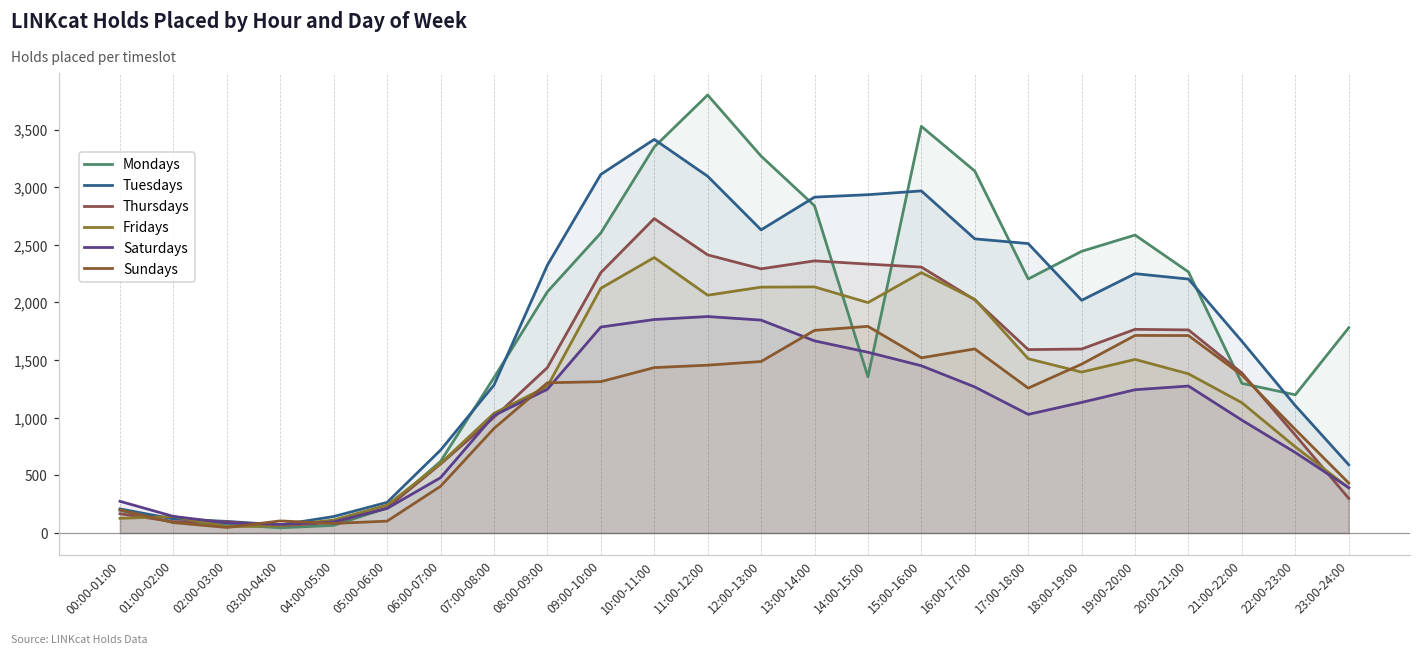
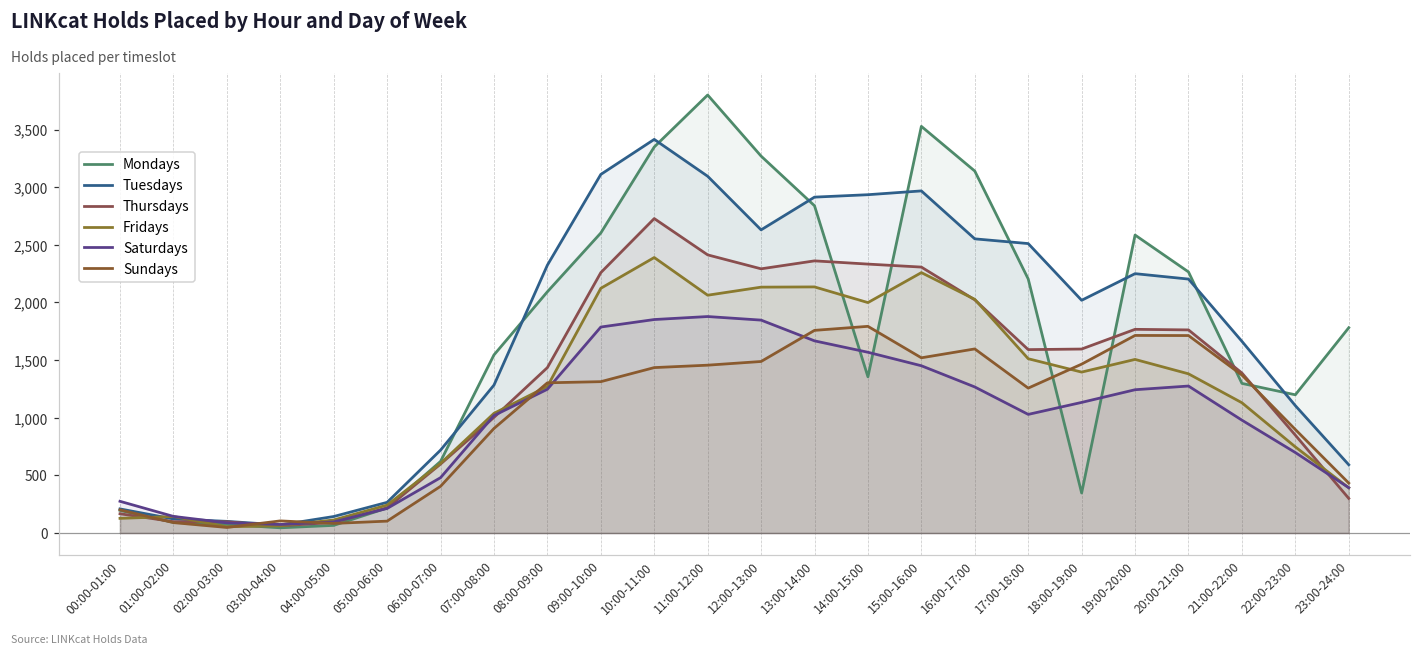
  {
    "Mondays": {
-     "07:00-08:00": "1,350",
+     "07:00-08:00": "1,550",
      "08:00-09:00": "2,090",
      "09:00-10:00": "2,600",
      "10:00-11:00": "3,350",
      "11:00-12:00": "3,800",
      "12:00-13:00": "3,270",
      "13:00-14:00": "2,840",
      "14:00-15:00": "1,360",
      "15:00-16:00": "3,530",
      "16:00-17:00": "3,140",
      "17:00-18:00": "2,200",
-     "18:00-19:00": "2,440",
+     "18:00-19:00": "350",
      "19:00-20:00": "2,590",
      "20:00-21:00": "2,270",
      "21:00-22:00": "1,300",
      "22:00-23:00": "1,200",
      "23:00-24:00": "1,780"
    }
  }
